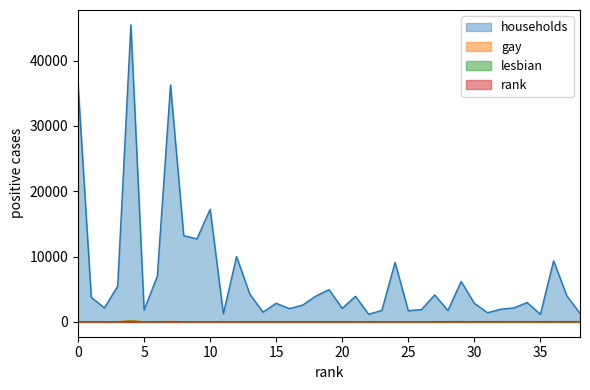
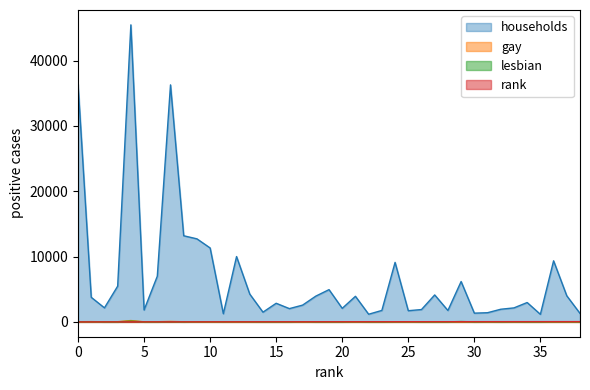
  {
    "households": {
      "0": 36000,
      "5": 2000,
-     "10": 17000,
+     "10": 11000,
      "15": 3000,
      "20": 2000,
      "25": 2000,
-     "30": 3000,
+     "30": 1000,
      "35": 1000
    }
  }
